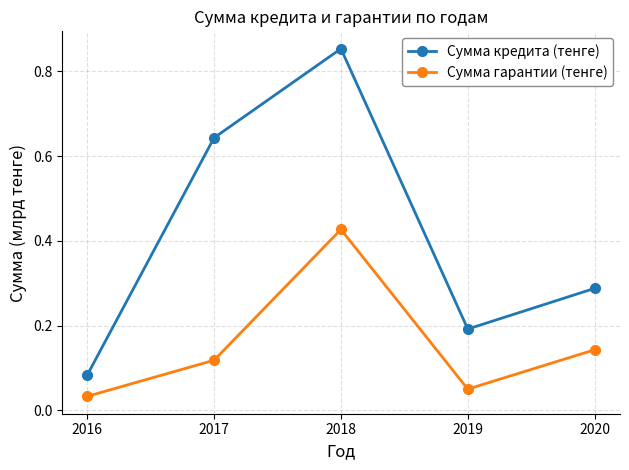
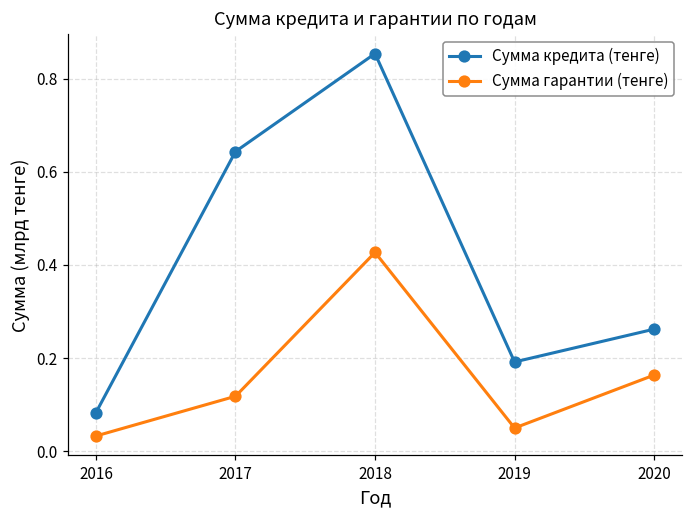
  {
    "Сумма кредита (тенге)": {
      "2016": 0.08,
      "2017": 0.64,
      "2018": 0.85,
      "2019": 0.19,
-     "2020": 0.29
+     "2020": 0.26
    },
    "Сумма гарантии (тенге)": {
      "2016": 0.03,
      "2017": 0.12,
      "2018": 0.43,
      "2019": 0.05,
-     "2020": 0.14
+     "2020": 0.16
    }
  }
